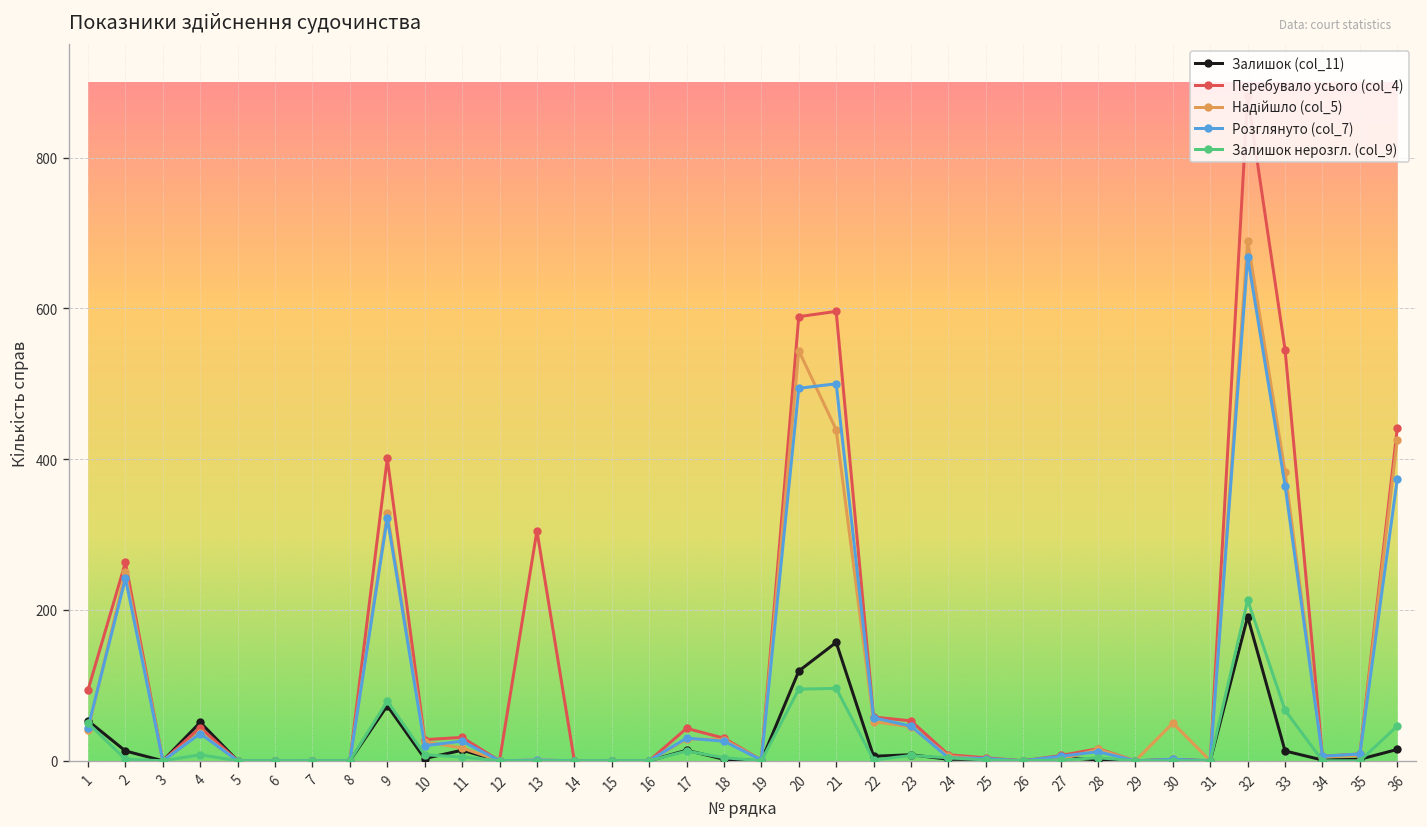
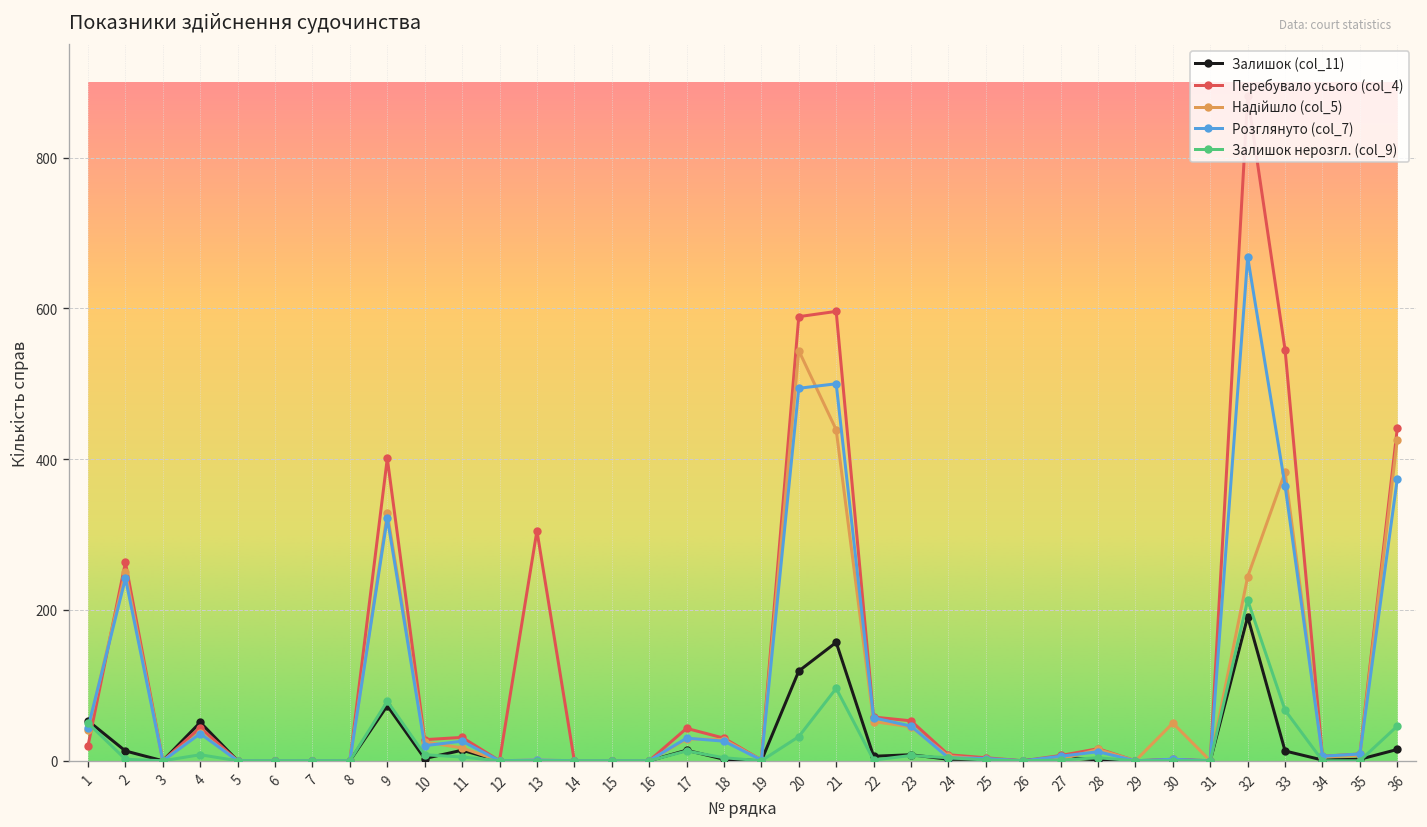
  {
    "Залишок (col_11)": {
      "2": 10,
      "4": 50,
      "9": 70,
      "10": 0,
      "20": 120,
      "21": 160,
      "22": 10,
      "32": 190,
      "33": 10,
      "36": 20
    },
    "Перебувало усього (col_4)": {
-     "1": 90,
+     "1": 20,
      "2": 260,
      "4": 40,
      "9": 400,
      "11": 30,
      "13": 310,
      "17": 40,
      "20": 590,
      "21": 600,
      "23": 50,
      "33": 550,
      "36": 440
    },
    "Надійшло (col_5)": {
      "2": 250,
      "9": 330,
      "20": 540,
      "21": 440,
      "22": 50,
      "30": 50,
-     "32": 690,
+     "32": 240,
      "33": 380,
      "36": 430
    },
    "Розглянуто (col_7)": {
      "2": 240,
      "9": 320,
      "10": 20,
      "11": 30,
      "20": 490,
      "21": 500,
      "32": 670,
      "33": 370,
      "36": 370
    },
    "Залишок нерозгл. (col_9)": {
      "2": 0,
      "4": 10,
      "9": 80,
      "10": 10,
      "11": 10,
-     "20": 100,
+     "20": 30,
      "21": 100,
      "22": 0,
      "32": 210,
      "33": 70,
      "36": 50
    }
  }
